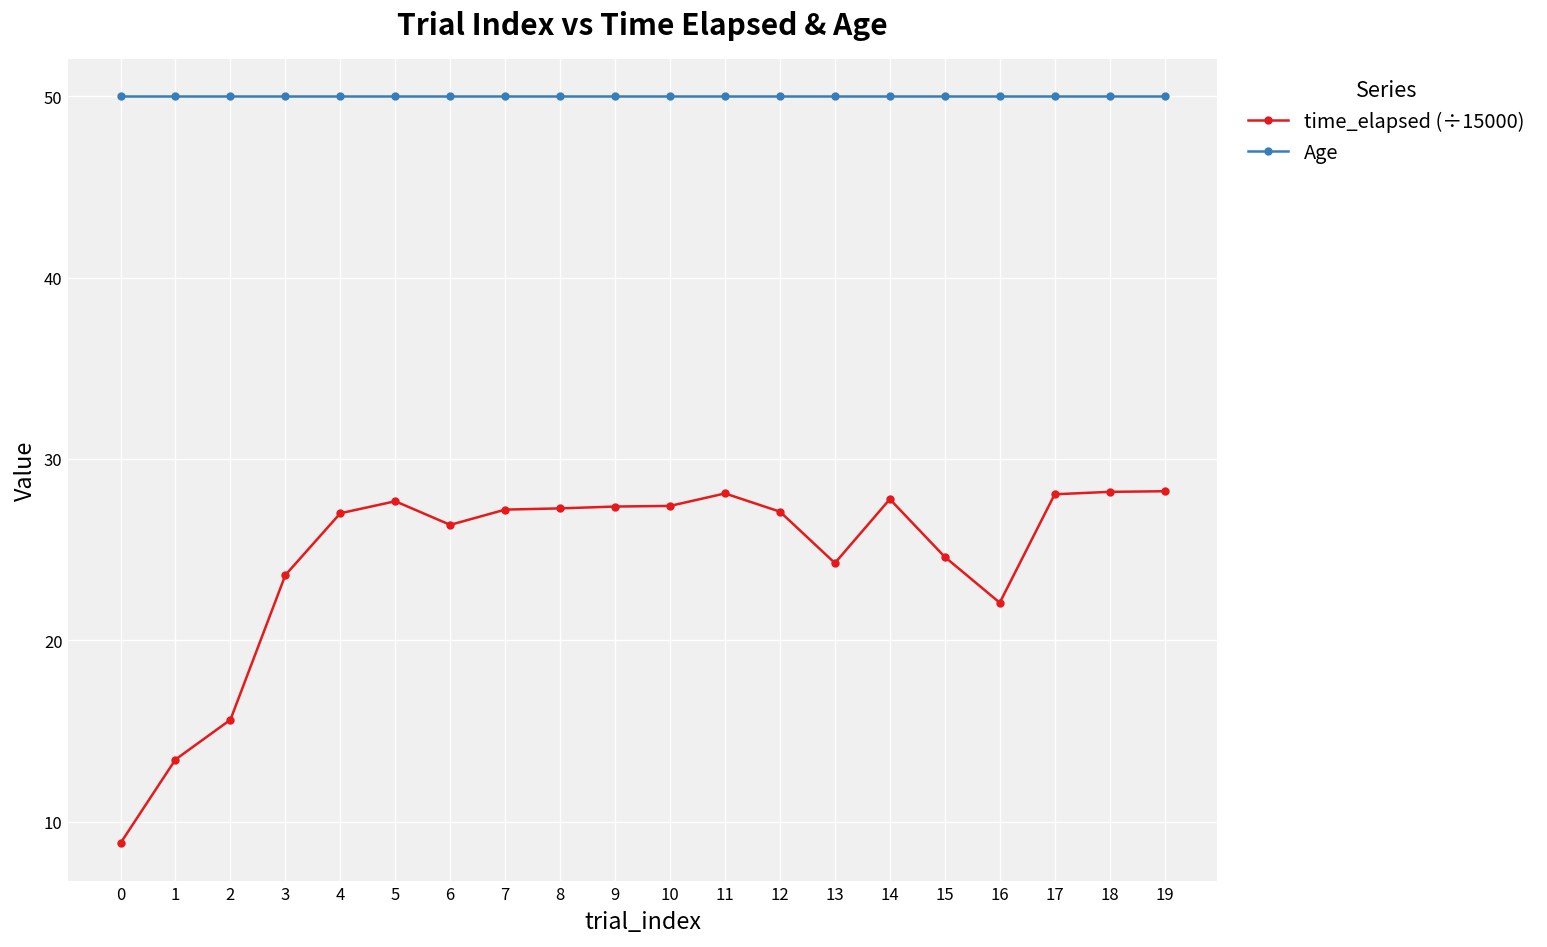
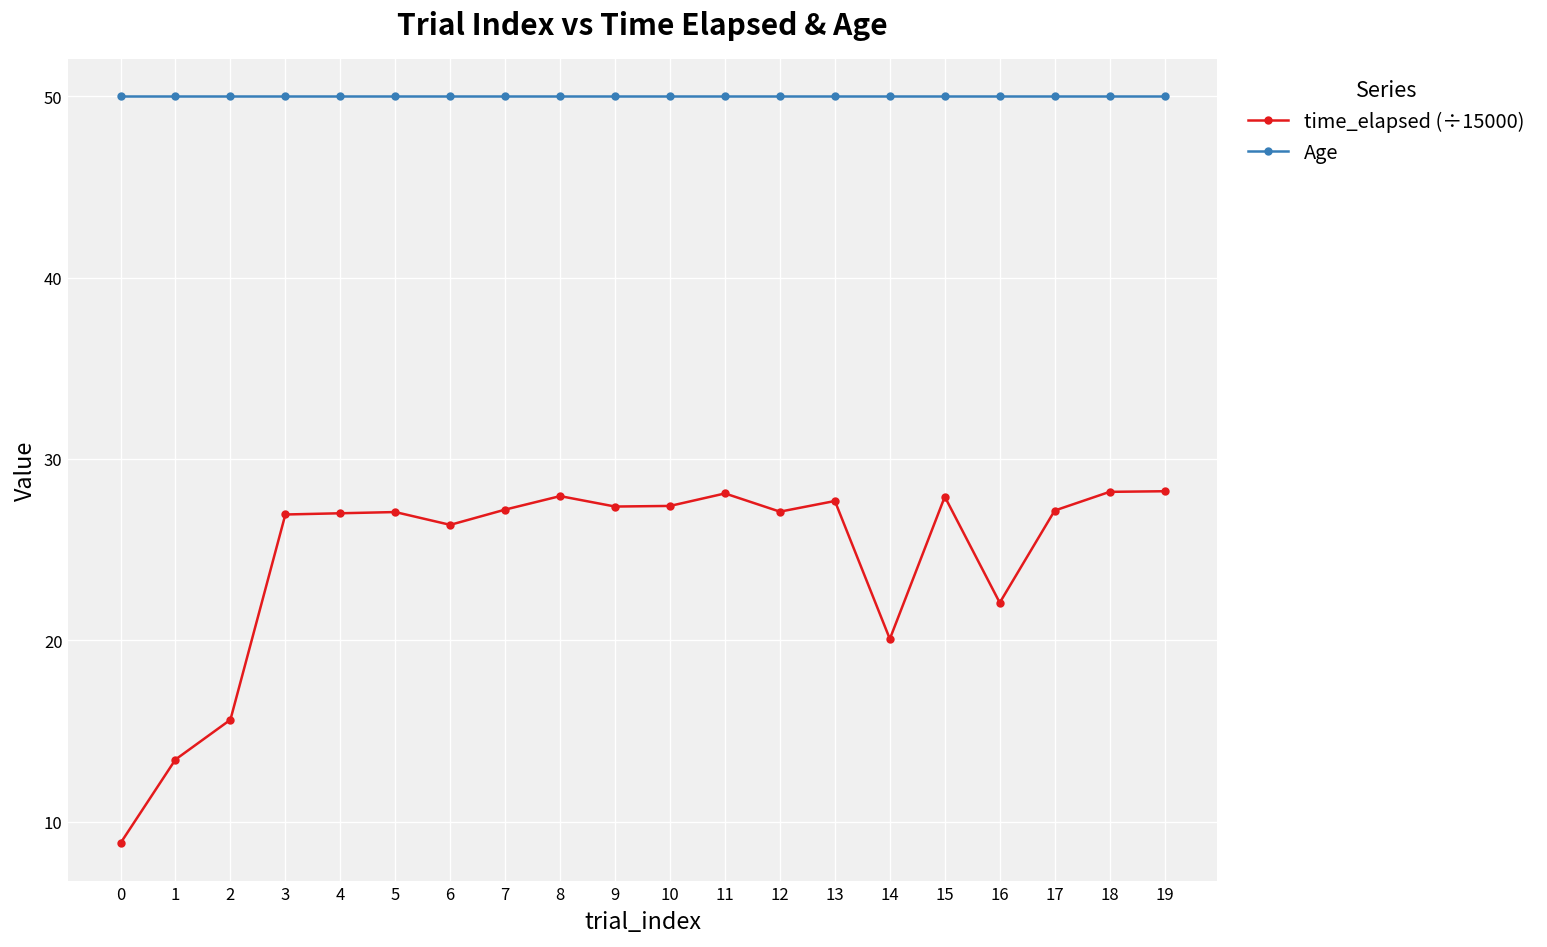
  {
    "time_elapsed (÷15000)": {
      "0": 8.8,
      "1": 13.4,
      "2": 15.6,
-     "3": 23.6,
+     "3": 26.9,
      "4": 27.0,
-     "5": 27.7,
+     "5": 27.1,
      "6": 26.4,
      "7": 27.2,
-     "8": 27.3,
+     "8": 28.0,
      "9": 27.4,
      "10": 27.4,
      "11": 28.1,
      "12": 27.1,
-     "13": 24.3,
-     "14": 27.8,
-     "15": 24.6,
+     "13": 27.7,
+     "14": 20.1,
+     "15": 27.9,
      "16": 22.1,
-     "17": 28.1,
+     "17": 27.2,
      "18": 28.2,
      "19": 28.2
    },
    "Age": {
      "0": 50.0,
      "1": 50.0,
      "2": 50.0,
      "3": 50.0,
      "4": 50.0,
      "5": 50.0,
      "6": 50.0,
      "7": 50.0,
      "8": 50.0,
      "9": 50.0,
      "10": 50.0,
      "11": 50.0,
      "12": 50.0,
      "13": 50.0,
      "14": 50.0,
      "15": 50.0,
      "16": 50.0,
      "17": 50.0,
      "18": 50.0,
      "19": 50.0
    }
  }
